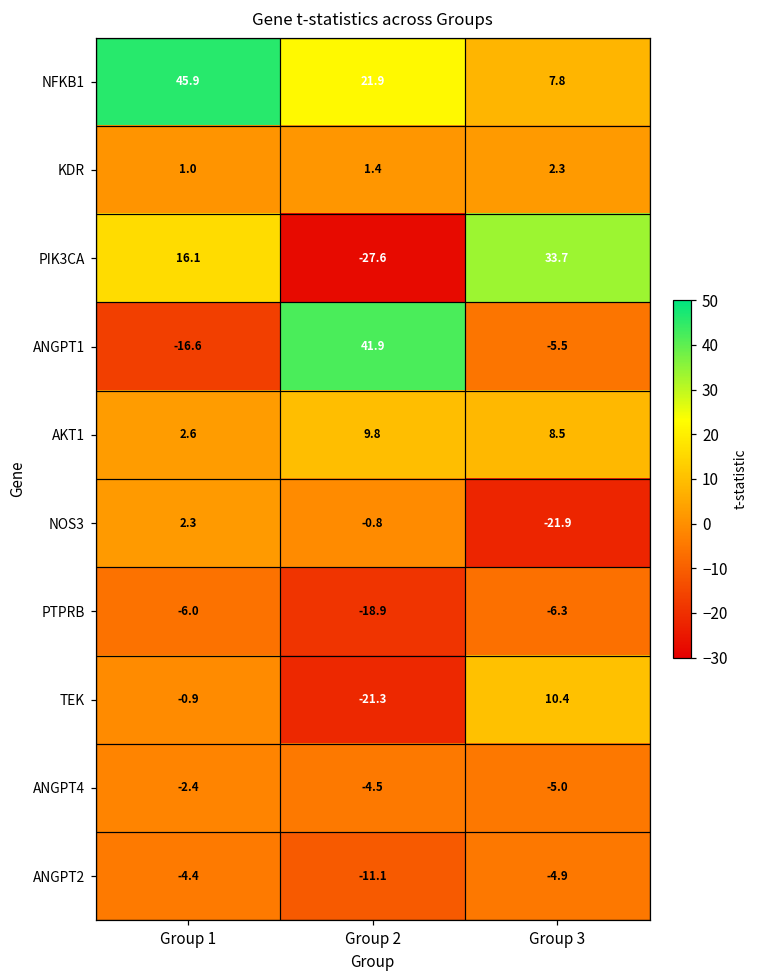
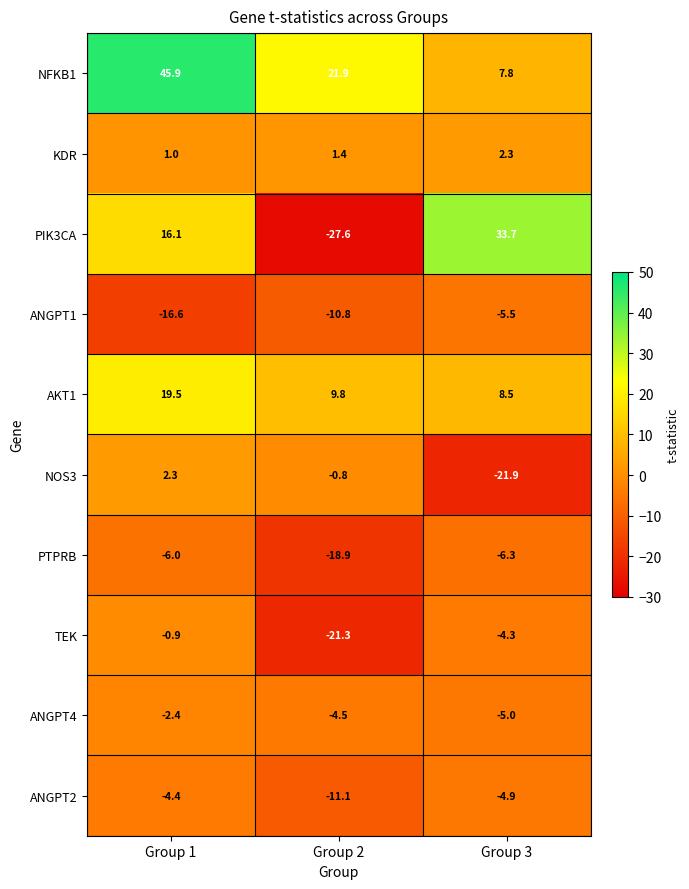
  {
    "NFKB1": {
      "Group 1": 45.9,
      "Group 2": 21.9,
      "Group 3": 7.8
    },
    "KDR": {
      "Group 1": 1.0,
      "Group 2": 1.4,
      "Group 3": 2.3
    },
    "PIK3CA": {
      "Group 1": 16.1,
      "Group 2": -27.6,
      "Group 3": 33.7
    },
    "ANGPT1": {
      "Group 1": -16.6,
-     "Group 2": 41.9,
+     "Group 2": -10.8,
      "Group 3": -5.5
    },
    "AKT1": {
-     "Group 1": 2.6,
+     "Group 1": 19.5,
      "Group 2": 9.8,
      "Group 3": 8.5
    },
    "NOS3": {
      "Group 1": 2.3,
      "Group 2": -0.8,
      "Group 3": -21.9
    },
    "PTPRB": {
      "Group 1": -6.0,
      "Group 2": -18.9,
      "Group 3": -6.3
    },
    "TEK": {
      "Group 1": -0.9,
      "Group 2": -21.3,
-     "Group 3": 10.4
+     "Group 3": -4.3
    },
    "ANGPT4": {
      "Group 1": -2.4,
      "Group 2": -4.5,
      "Group 3": -5.0
    },
    "ANGPT2": {
      "Group 1": -4.4,
      "Group 2": -11.1,
      "Group 3": -4.9
    }
  }
